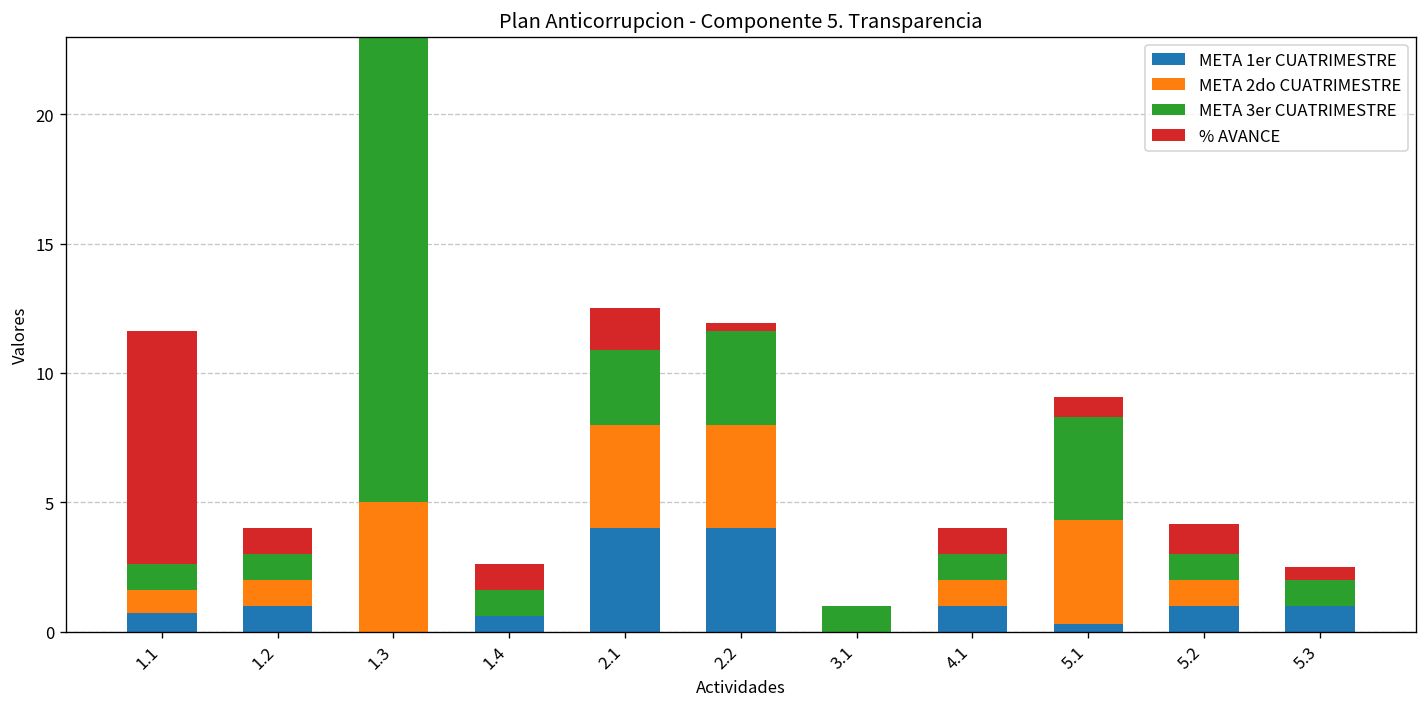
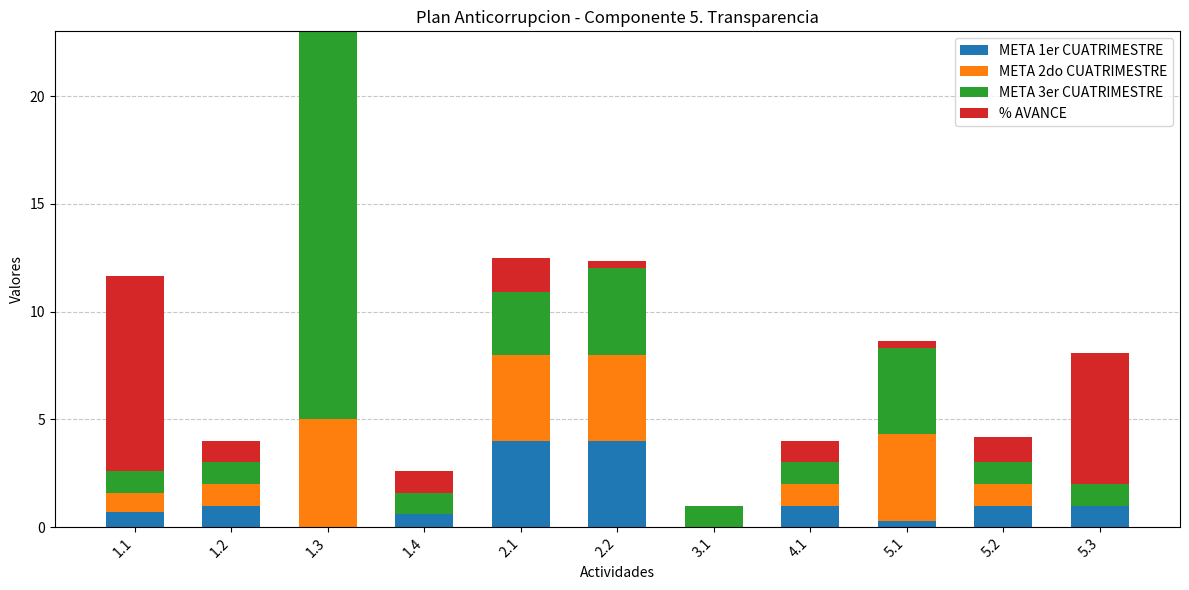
  {
    "META 1er CUATRIMESTRE": {
      "1.1": 0.7,
      "1.2": 1.0,
      "1.3": 0.0,
      "1.4": 0.6,
      "2.1": 4.0,
      "2.2": 4.0,
      "3.1": 0.0,
      "4.1": 1.0,
      "5.1": 0.3,
      "5.2": 1.0,
      "5.3": 1.0
    },
    "META 2do CUATRIMESTRE": {
      "1.1": 0.9,
      "1.2": 1.0,
      "1.3": 5.0,
      "1.4": 0.0,
      "2.1": 4.0,
      "2.2": 4.0,
      "3.1": 0.0,
      "4.1": 1.0,
      "5.1": 4.0,
      "5.2": 1.0,
      "5.3": 0.0
    },
    "META 3er CUATRIMESTRE": {
      "1.1": 1.0,
      "1.2": 1.0,
      "1.3": 18.0,
      "1.4": 1.0,
      "2.1": 2.9,
-     "2.2": 3.6,
+     "2.2": 4.0,
      "3.1": 1.0,
      "4.1": 1.0,
      "5.1": 4.0,
      "5.2": 1.0,
      "5.3": 1.0
    },
    "% AVANCE": {
      "1.1": 9.0,
      "1.2": 1.0,
      "1.3": 0.0,
      "1.4": 1.0,
      "2.1": 1.6,
      "2.2": 0.3,
      "3.1": 0.0,
      "4.1": 1.0,
-     "5.1": 0.8,
+     "5.1": 0.3,
      "5.2": 1.2,
-     "5.3": 0.5
+     "5.3": 6.1
    }
  }
